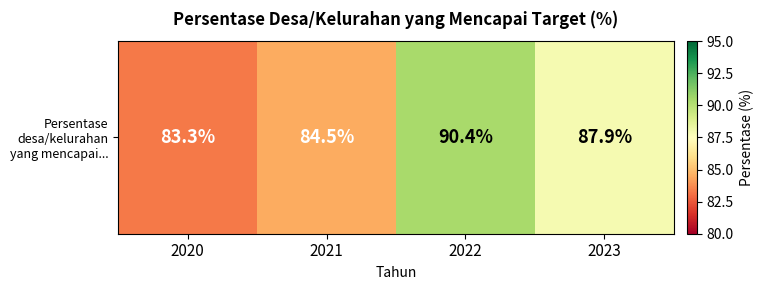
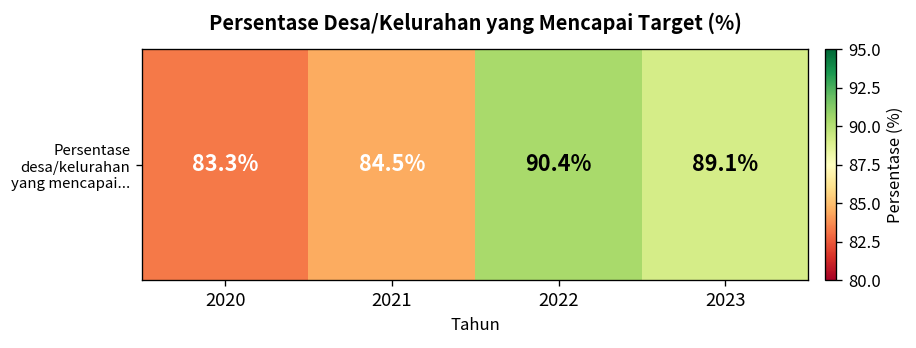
  {
    "Persentase desa/kelurahan yang mencapai...": {
      "2020": "83.3%",
      "2021": "84.5%",
      "2022": "90.4%",
-     "2023": "87.9%"
+     "2023": "89.1%"
    }
  }
